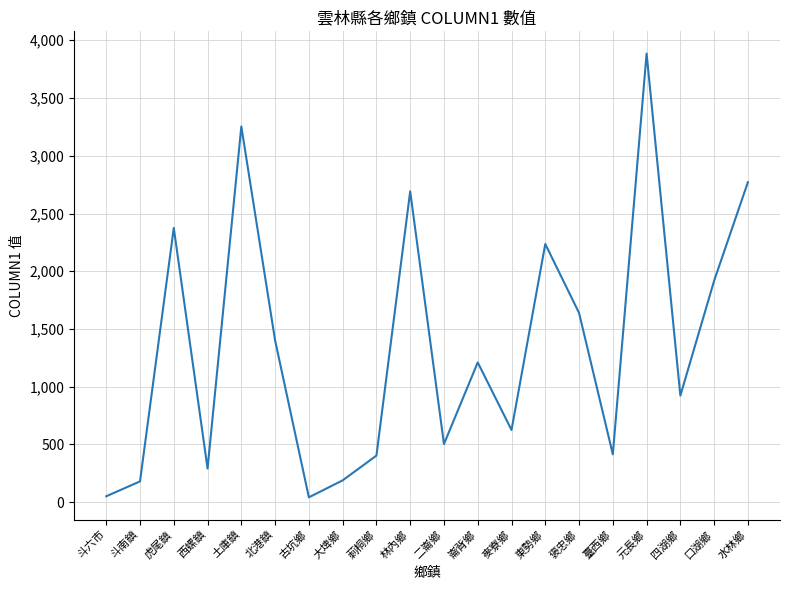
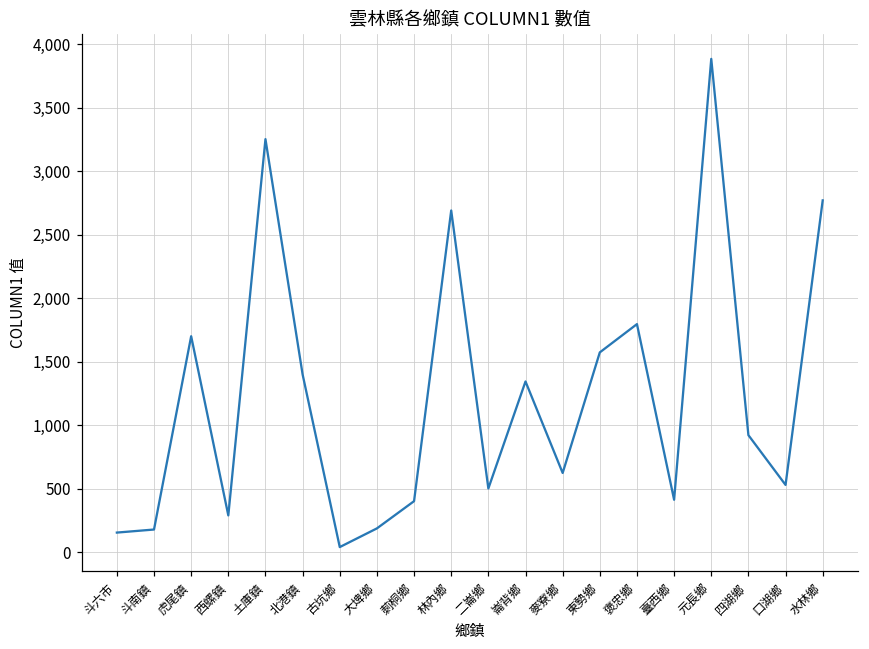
  {
-   "斗六市": "50",
+   "斗六市": "160",
    "斗南鎮": "180",
-   "虎尾鎮": "2,370",
+   "虎尾鎮": "1,700",
    "西螺鎮": "290",
    "土庫鎮": "3,250",
    "北港鎮": "1,400",
    "古坑鄉": "40",
    "大埤鄉": "190",
    "莿桐鄉": "400",
    "林內鄉": "2,690",
    "二崙鄉": "500",
-   "崙背鄉": "1,210",
+   "崙背鄉": "1,350",
    "麥寮鄉": "630",
-   "東勢鄉": "2,240",
-   "褒忠鄉": "1,640",
+   "東勢鄉": "1,570",
+   "褒忠鄉": "1,800",
    "臺西鄉": "410",
    "元長鄉": "3,890",
    "四湖鄉": "920",
-   "口湖鄉": "1,920",
+   "口湖鄉": "530",
    "水林鄉": "2,770"
  }
